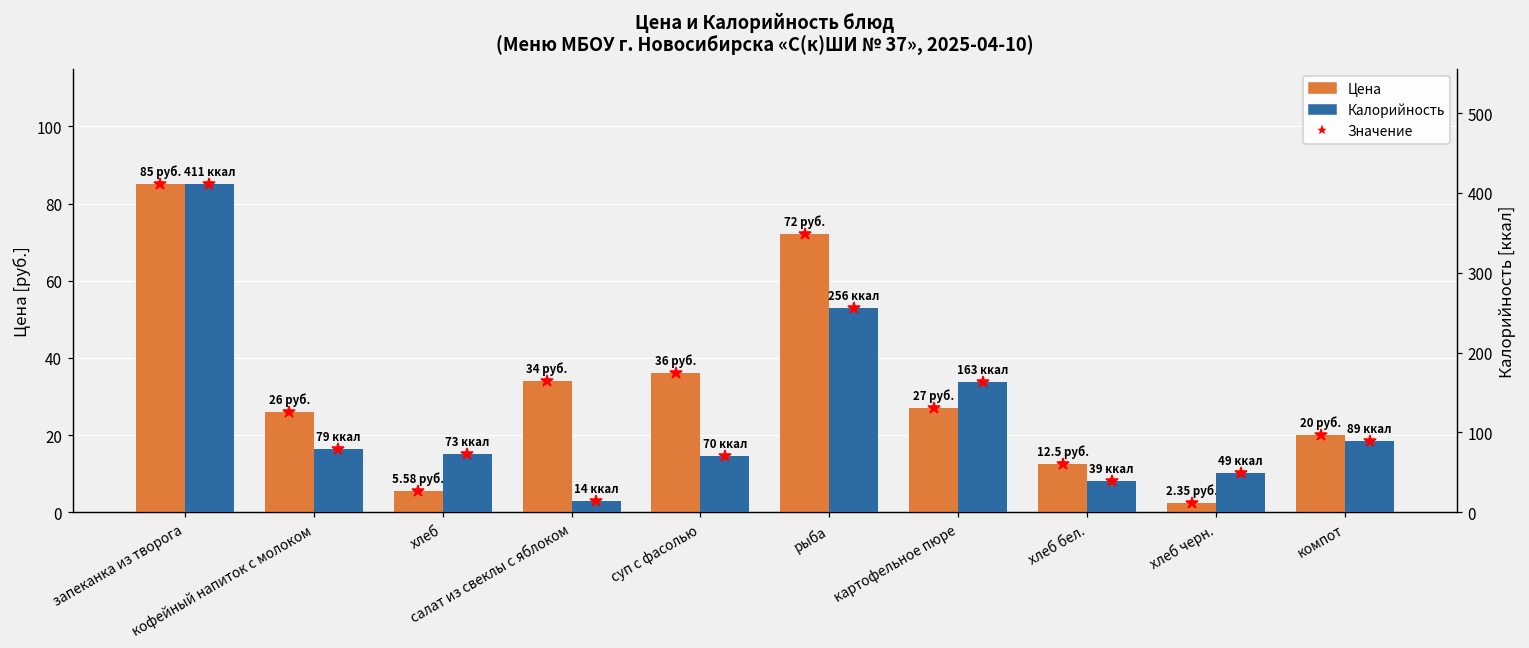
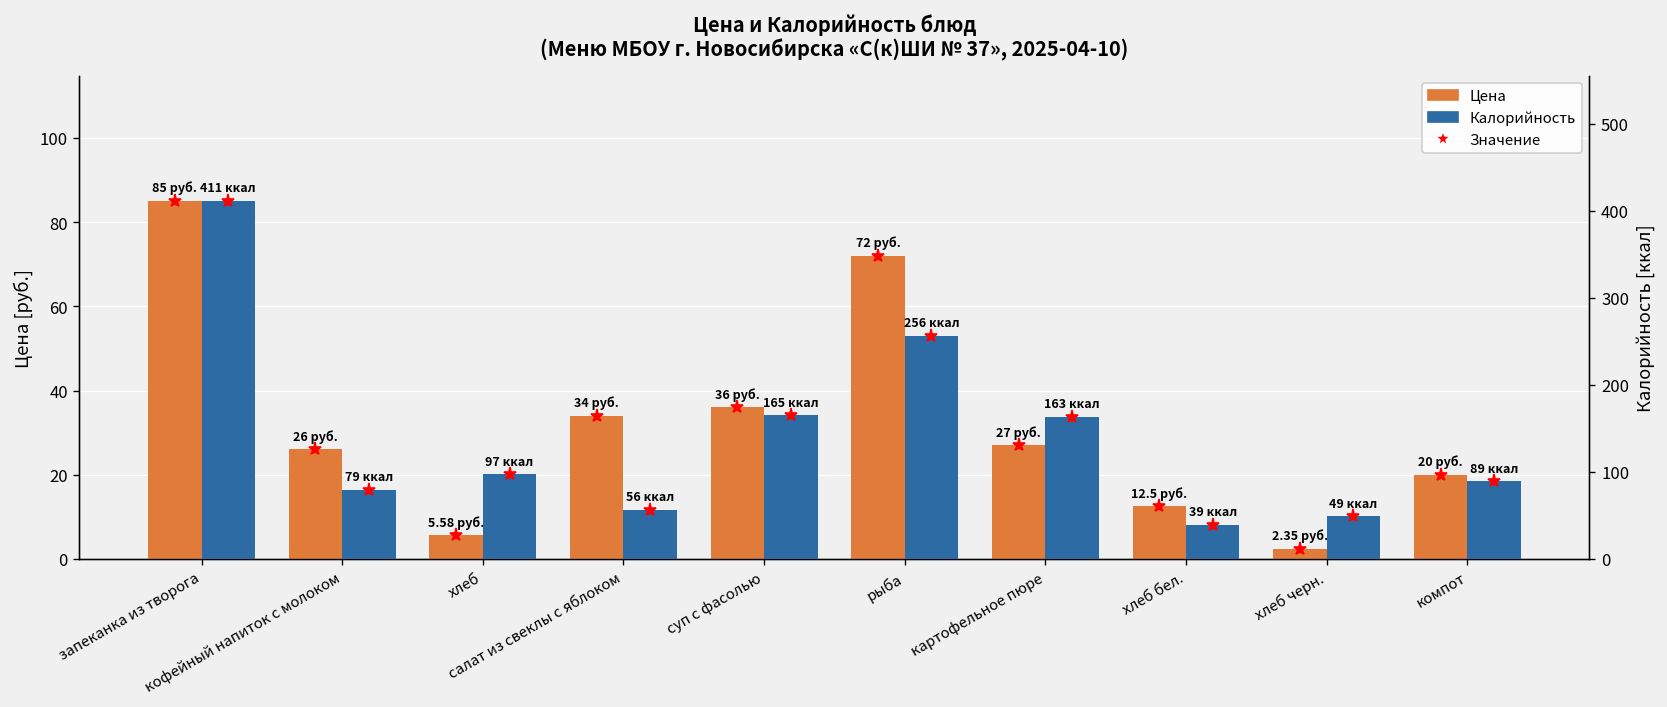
  {
    "Цена": {
      "запеканка из творога": 85,
      "кофейный напиток с молоком": 26,
      "хлеб": 5.58,
      "салат из свеклы с яблоком": 34,
      "суп с фасолью": 36,
      "рыба": 72,
      "картофельное пюре": 27,
      "хлеб бел.": 12.5,
      "хлеб черн.": 2.35,
      "компот": 20
    },
    "Калорийность": {
      "запеканка из творога": 411,
      "кофейный напиток с молоком": 79,
-     "хлеб": 73,
-     "салат из свеклы с яблоком": 14,
-     "суп с фасолью": 70,
+     "хлеб": 97,
+     "салат из свеклы с яблоком": 56,
+     "суп с фасолью": 165,
      "рыба": 256,
      "картофельное пюре": 163,
      "хлеб бел.": 39,
      "хлеб черн.": 49,
      "компот": 89
    }
  }
